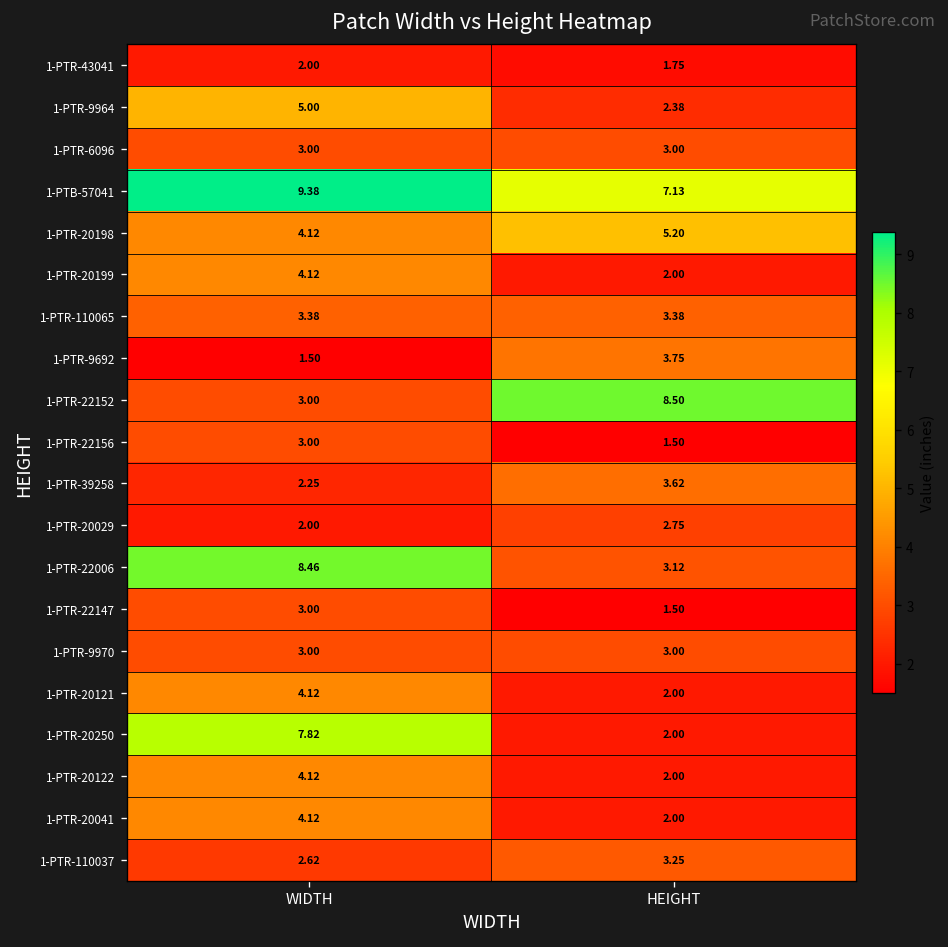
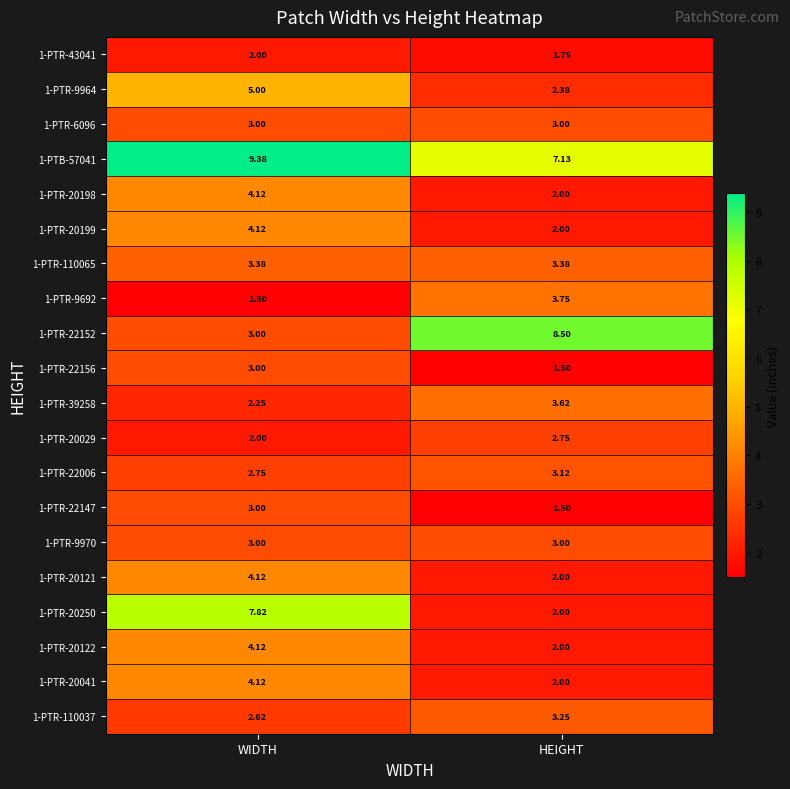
  {
    "1-PTR-43041": {
      "WIDTH": 2.00,
      "HEIGHT": 1.75
    },
    "1-PTR-9964": {
      "WIDTH": 5.00,
      "HEIGHT": 2.38
    },
    "1-PTR-6096": {
      "WIDTH": 3.00,
      "HEIGHT": 3.00
    },
    "1-PTB-57041": {
      "WIDTH": 9.38,
      "HEIGHT": 7.13
    },
    "1-PTR-20198": {
      "WIDTH": 4.12,
-     "HEIGHT": 5.20
+     "HEIGHT": 2.00
    },
    "1-PTR-20199": {
      "WIDTH": 4.12,
      "HEIGHT": 2.00
    },
    "1-PTR-110065": {
      "WIDTH": 3.38,
      "HEIGHT": 3.38
    },
    "1-PTR-9692": {
      "WIDTH": 1.50,
      "HEIGHT": 3.75
    },
    "1-PTR-22152": {
      "WIDTH": 3.00,
      "HEIGHT": 8.50
    },
    "1-PTR-22156": {
      "WIDTH": 3.00,
      "HEIGHT": 1.50
    },
    "1-PTR-39258": {
      "WIDTH": 2.25,
      "HEIGHT": 3.62
    },
    "1-PTR-20029": {
      "WIDTH": 2.00,
      "HEIGHT": 2.75
    },
    "1-PTR-22006": {
-     "WIDTH": 8.46,
+     "WIDTH": 2.75,
      "HEIGHT": 3.12
    },
    "1-PTR-22147": {
      "WIDTH": 3.00,
      "HEIGHT": 1.50
    },
    "1-PTR-9970": {
      "WIDTH": 3.00,
      "HEIGHT": 3.00
    },
    "1-PTR-20121": {
      "WIDTH": 4.12,
      "HEIGHT": 2.00
    },
    "1-PTR-20250": {
      "WIDTH": 7.82,
      "HEIGHT": 2.00
    },
    "1-PTR-20122": {
      "WIDTH": 4.12,
      "HEIGHT": 2.00
    },
    "1-PTR-20041": {
      "WIDTH": 4.12,
      "HEIGHT": 2.00
    },
    "1-PTR-110037": {
      "WIDTH": 2.62,
      "HEIGHT": 3.25
    }
  }
